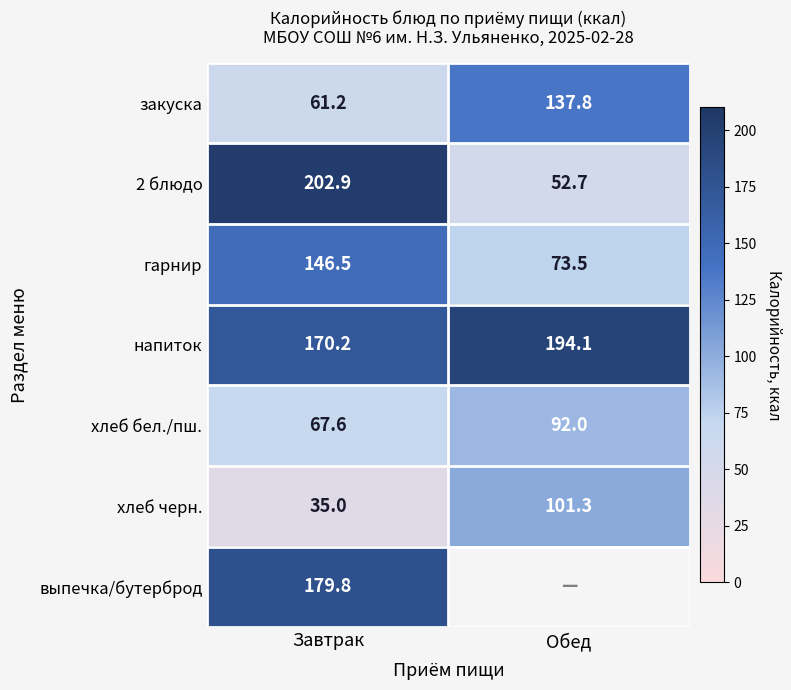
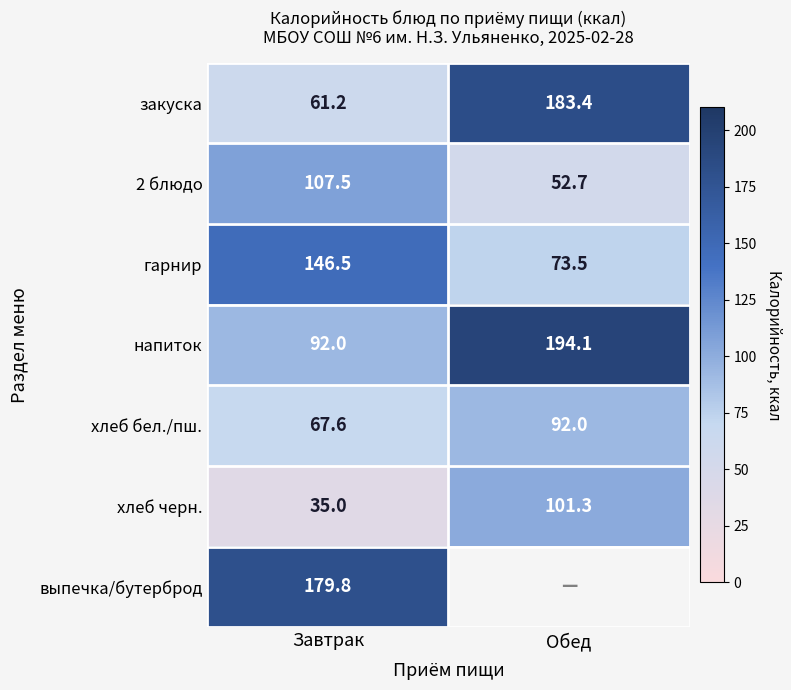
  {
    "закуска": {
      "Завтрак": 61.2,
-     "Обед": 137.8
+     "Обед": 183.4
    },
    "2 блюдо": {
-     "Завтрак": 202.9,
+     "Завтрак": 107.5,
      "Обед": 52.7
    },
    "гарнир": {
      "Завтрак": 146.5,
      "Обед": 73.5
    },
    "напиток": {
-     "Завтрак": 170.2,
+     "Завтрак": 92.0,
      "Обед": 194.1
    },
    "хлеб бел./пш.": {
      "Завтрак": 67.6,
      "Обед": 92.0
    },
    "хлеб черн.": {
      "Завтрак": 35.0,
      "Обед": 101.3
    },
    "выпечка/бутерброд": {
      "Завтрак": 179.8
    }
  }
